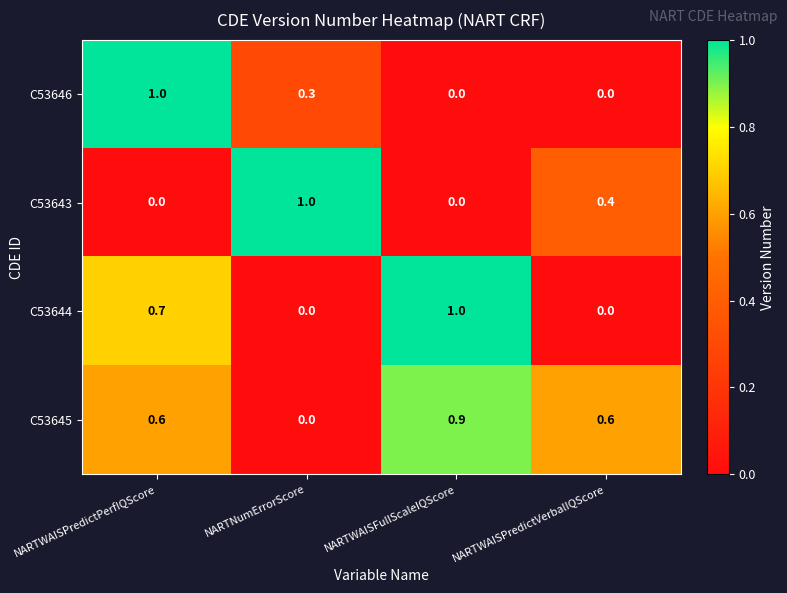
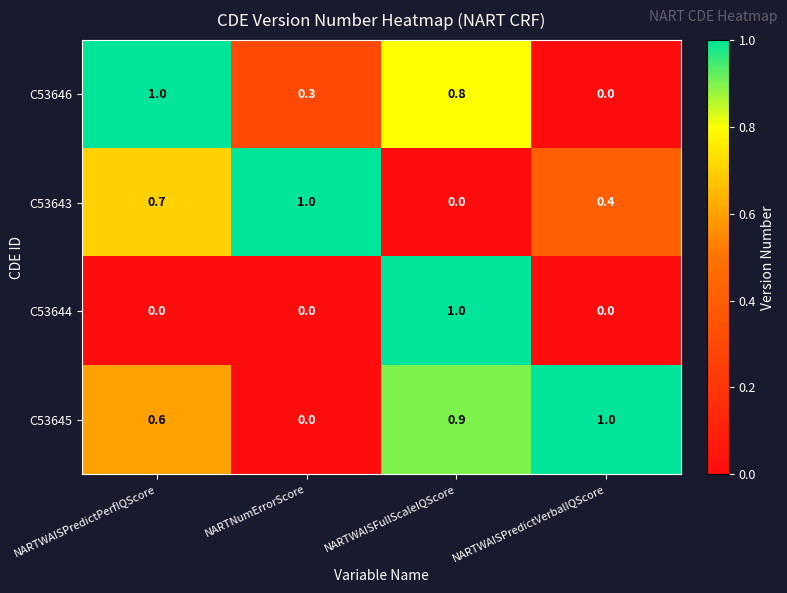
  {
    "C53646": {
      "NARTWAISPredictPerfIQScore": 1.0,
      "NARTNumErrorScore": 0.3,
-     "NARTWAISFullScaleIQScore": 0.0,
+     "NARTWAISFullScaleIQScore": 0.8,
      "NARTWAISPredictVerbalIQScore": 0.0
    },
    "C53643": {
-     "NARTWAISPredictPerfIQScore": 0.0,
+     "NARTWAISPredictPerfIQScore": 0.7,
      "NARTNumErrorScore": 1.0,
      "NARTWAISFullScaleIQScore": 0.0,
      "NARTWAISPredictVerbalIQScore": 0.4
    },
    "C53644": {
-     "NARTWAISPredictPerfIQScore": 0.7,
+     "NARTWAISPredictPerfIQScore": 0.0,
      "NARTNumErrorScore": 0.0,
      "NARTWAISFullScaleIQScore": 1.0,
      "NARTWAISPredictVerbalIQScore": 0.0
    },
    "C53645": {
      "NARTWAISPredictPerfIQScore": 0.6,
      "NARTNumErrorScore": 0.0,
      "NARTWAISFullScaleIQScore": 0.9,
-     "NARTWAISPredictVerbalIQScore": 0.6
+     "NARTWAISPredictVerbalIQScore": 1.0
    }
  }
